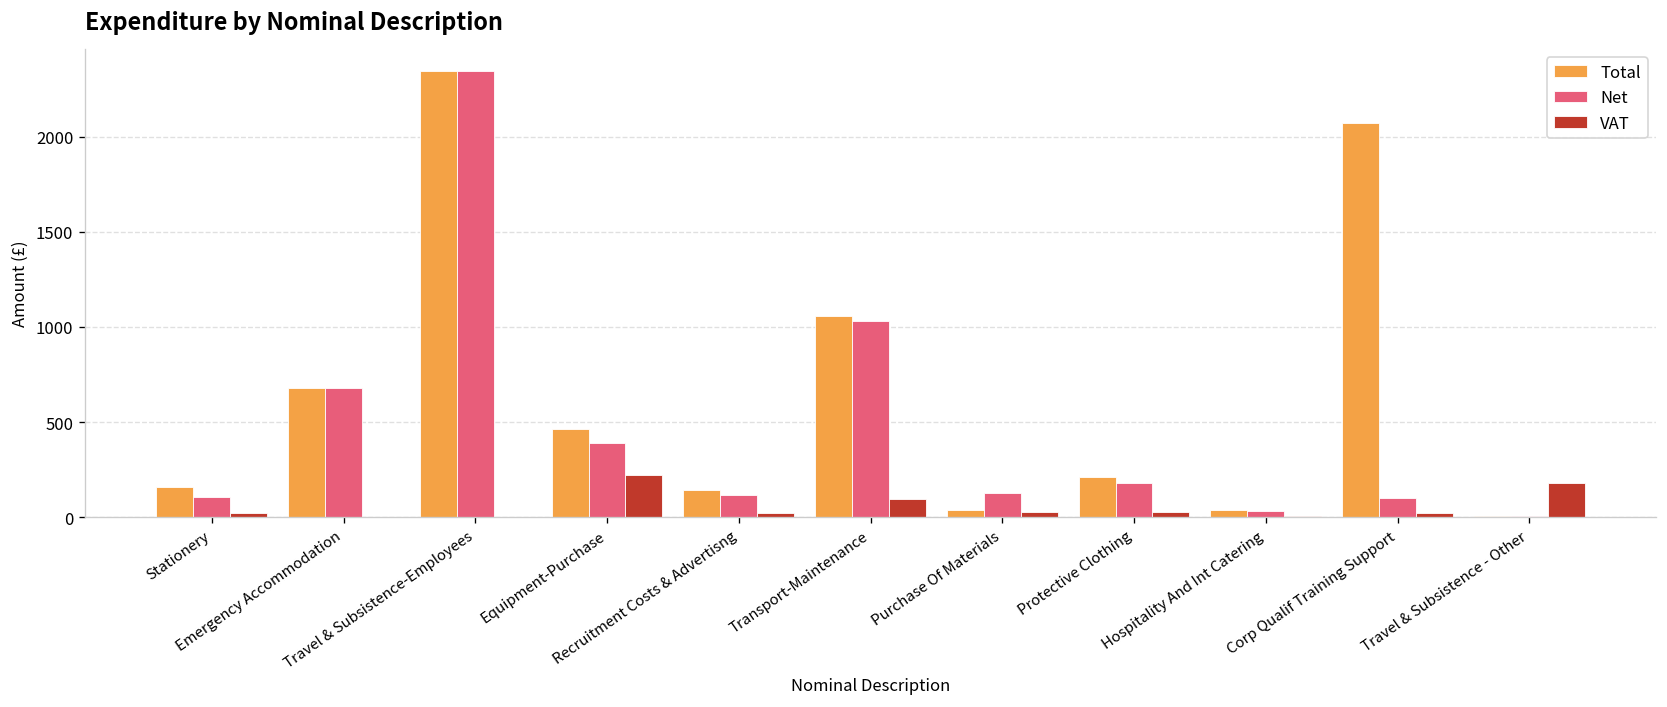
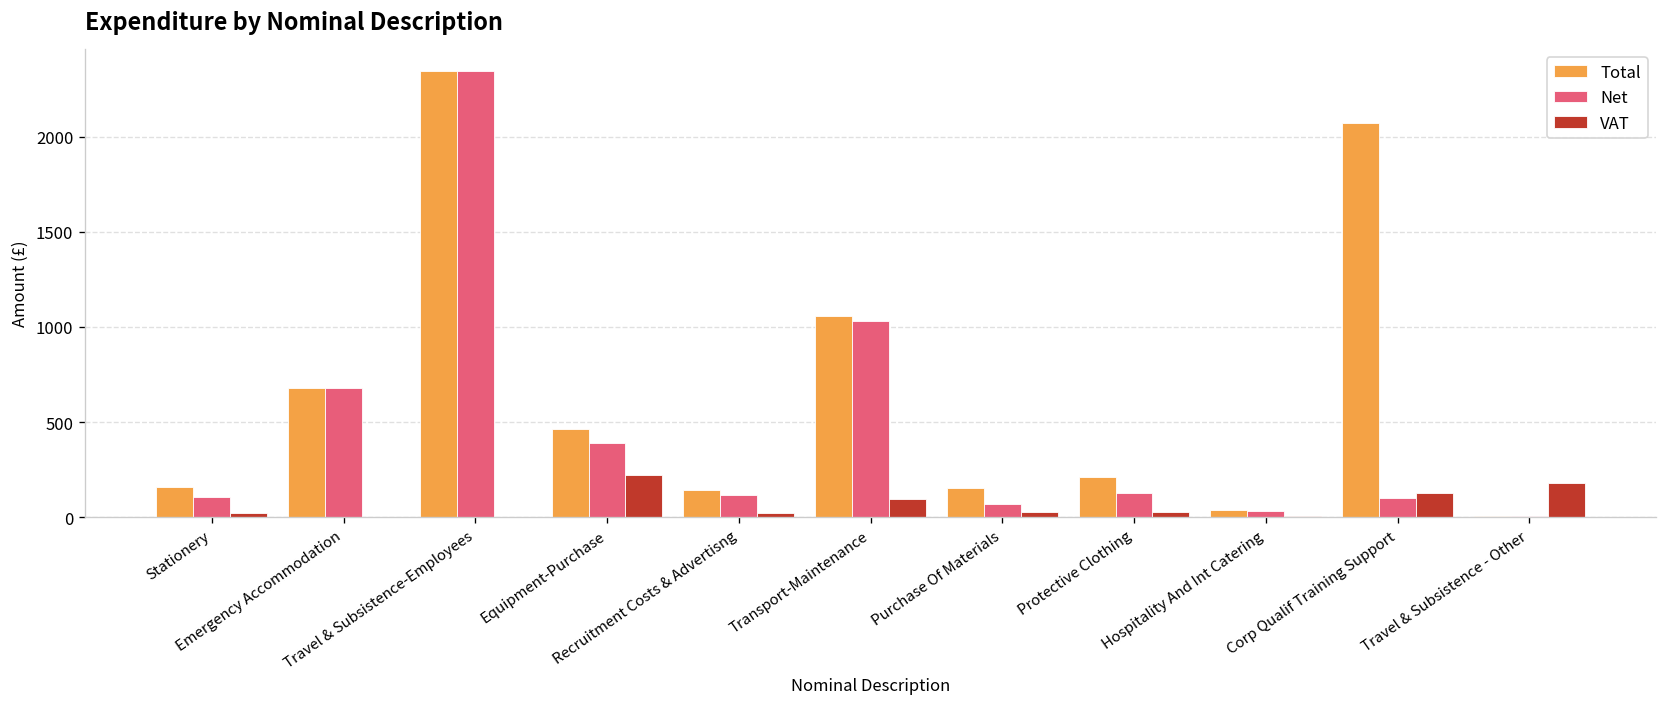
  {
    "Total": {
      "Stationery": 160,
      "Emergency Accommodation": 680,
      "Travel & Subsistence-Employees": 2340,
      "Equipment-Purchase": 470,
      "Recruitment Costs & Advertisng": 140,
      "Transport-Maintenance": 1060,
-     "Purchase Of Materials": 40,
+     "Purchase Of Materials": 150,
      "Protective Clothing": 210,
      "Hospitality And Int Catering": 40,
      "Corp Qualif Training Support": 2070
    },
    "Net": {
      "Stationery": 110,
      "Emergency Accommodation": 680,
      "Travel & Subsistence-Employees": 2340,
      "Equipment-Purchase": 390,
      "Recruitment Costs & Advertisng": 120,
      "Transport-Maintenance": 1030,
-     "Purchase Of Materials": 130,
-     "Protective Clothing": 180,
+     "Purchase Of Materials": 70,
+     "Protective Clothing": 130,
      "Hospitality And Int Catering": 30,
      "Corp Qualif Training Support": 100
    },
    "VAT": {
      "Stationery": 20,
      "Emergency Accommodation": 0,
      "Travel & Subsistence-Employees": 0,
      "Equipment-Purchase": 220,
      "Recruitment Costs & Advertisng": 20,
      "Transport-Maintenance": 100,
      "Purchase Of Materials": 30,
      "Protective Clothing": 30,
-     "Corp Qualif Training Support": 20,
+     "Corp Qualif Training Support": 130,
      "Travel & Subsistence - Other": 180
    }
  }
